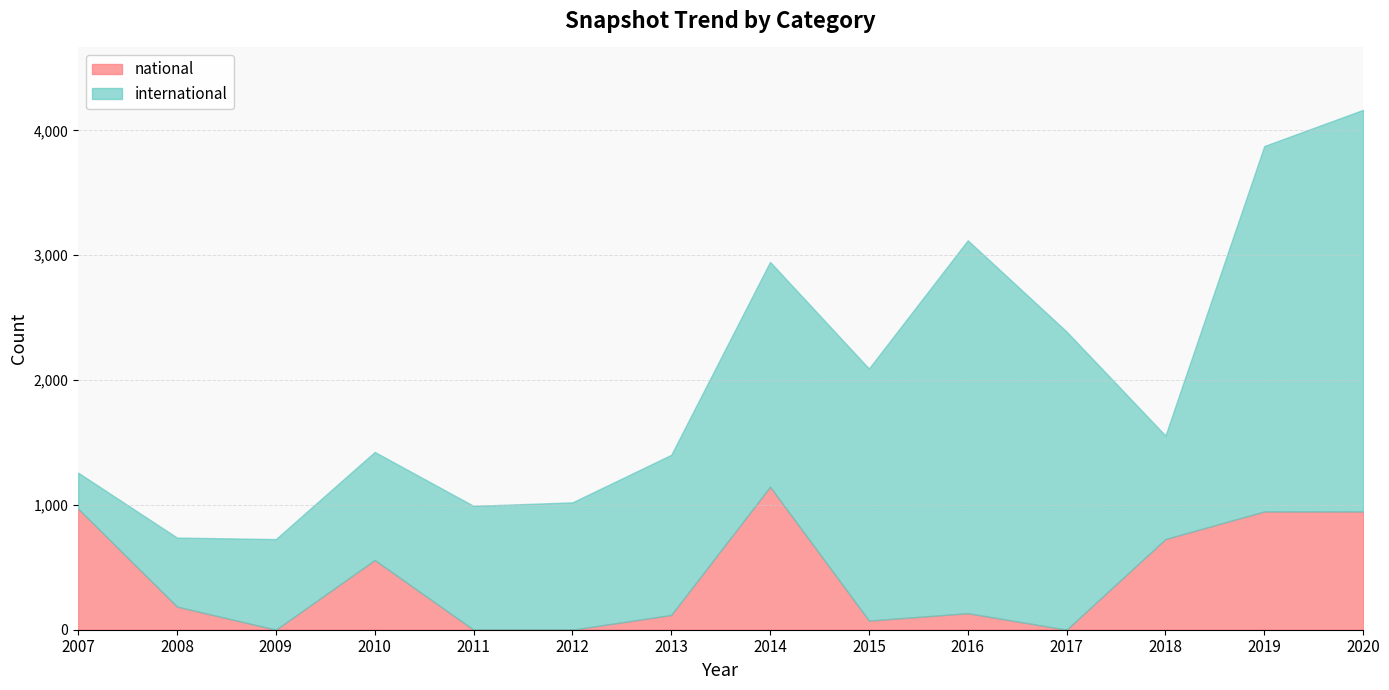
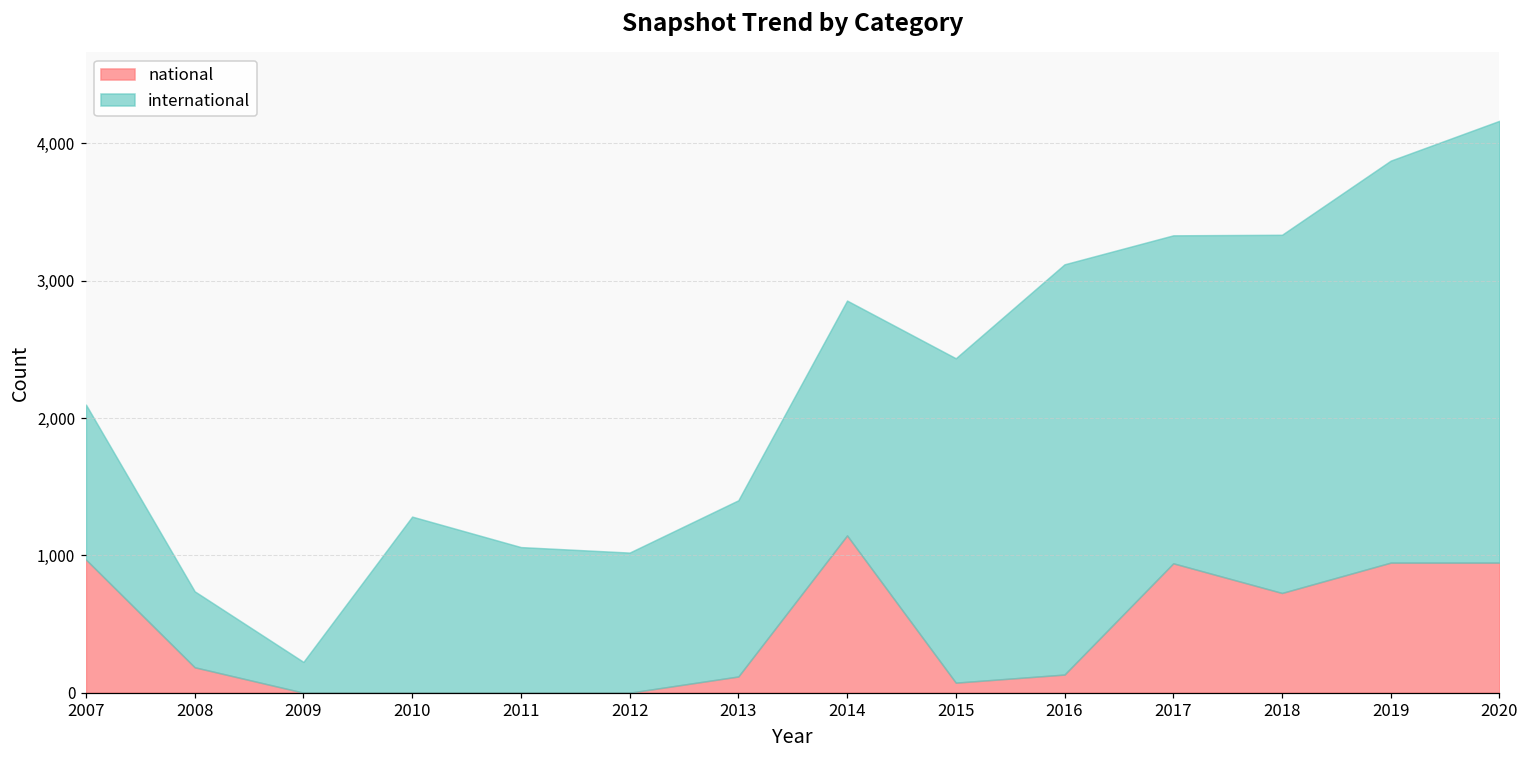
  {
    "national": {
      "2007": "970",
      "2008": "190",
      "2009": "0",
-     "2010": "560",
+     "2010": "0",
      "2011": "0",
      "2012": "0",
      "2013": "120",
      "2014": "1,150",
      "2015": "70",
      "2016": "130",
-     "2017": "0",
+     "2017": "940",
      "2018": "730",
      "2019": "950",
      "2020": "950"
    },
    "international": {
-     "2007": "290",
+     "2007": "1,130",
      "2008": "550",
-     "2009": "730",
-     "2010": "870",
-     "2011": "990",
+     "2009": "220",
+     "2010": "1,280",
+     "2011": "1,060",
      "2012": "1,020",
      "2013": "1,280",
-     "2014": "1,800",
-     "2015": "2,020",
+     "2014": "1,710",
+     "2015": "2,360",
      "2016": "2,990",
      "2017": "2,390",
-     "2018": "830",
+     "2018": "2,610",
      "2019": "2,930",
      "2020": "3,220"
    }
  }
